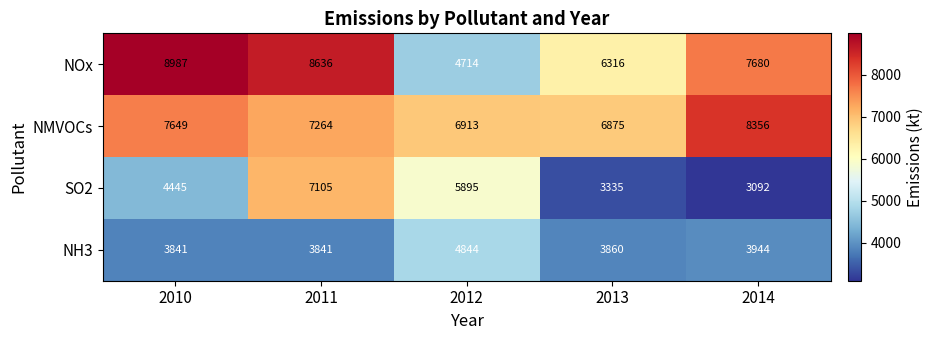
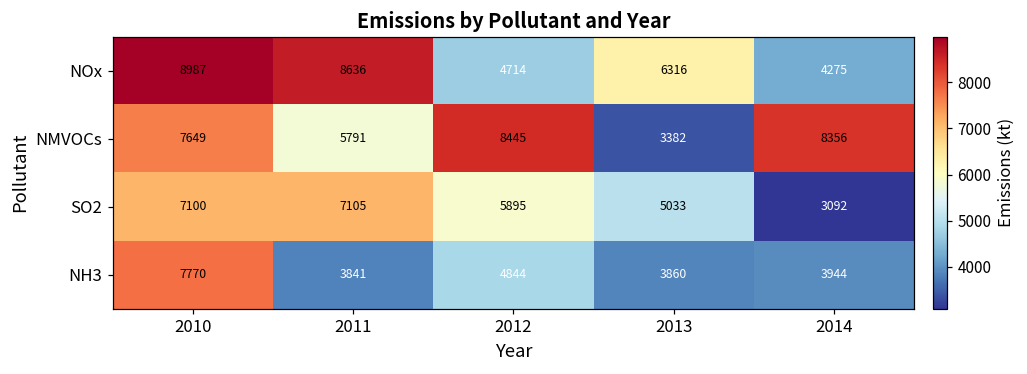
  {
    "NOx": {
      "2010": 8987,
      "2011": 8636,
      "2012": 4714,
      "2013": 6316,
-     "2014": 7680
+     "2014": 4275
    },
    "NMVOCs": {
      "2010": 7649,
-     "2011": 7264,
-     "2012": 6913,
-     "2013": 6875,
+     "2011": 5791,
+     "2012": 8445,
+     "2013": 3382,
      "2014": 8356
    },
    "SO2": {
-     "2010": 4445,
+     "2010": 7100,
      "2011": 7105,
      "2012": 5895,
-     "2013": 3335,
+     "2013": 5033,
      "2014": 3092
    },
    "NH3": {
-     "2010": 3841,
+     "2010": 7770,
      "2011": 3841,
      "2012": 4844,
      "2013": 3860,
      "2014": 3944
    }
  }
